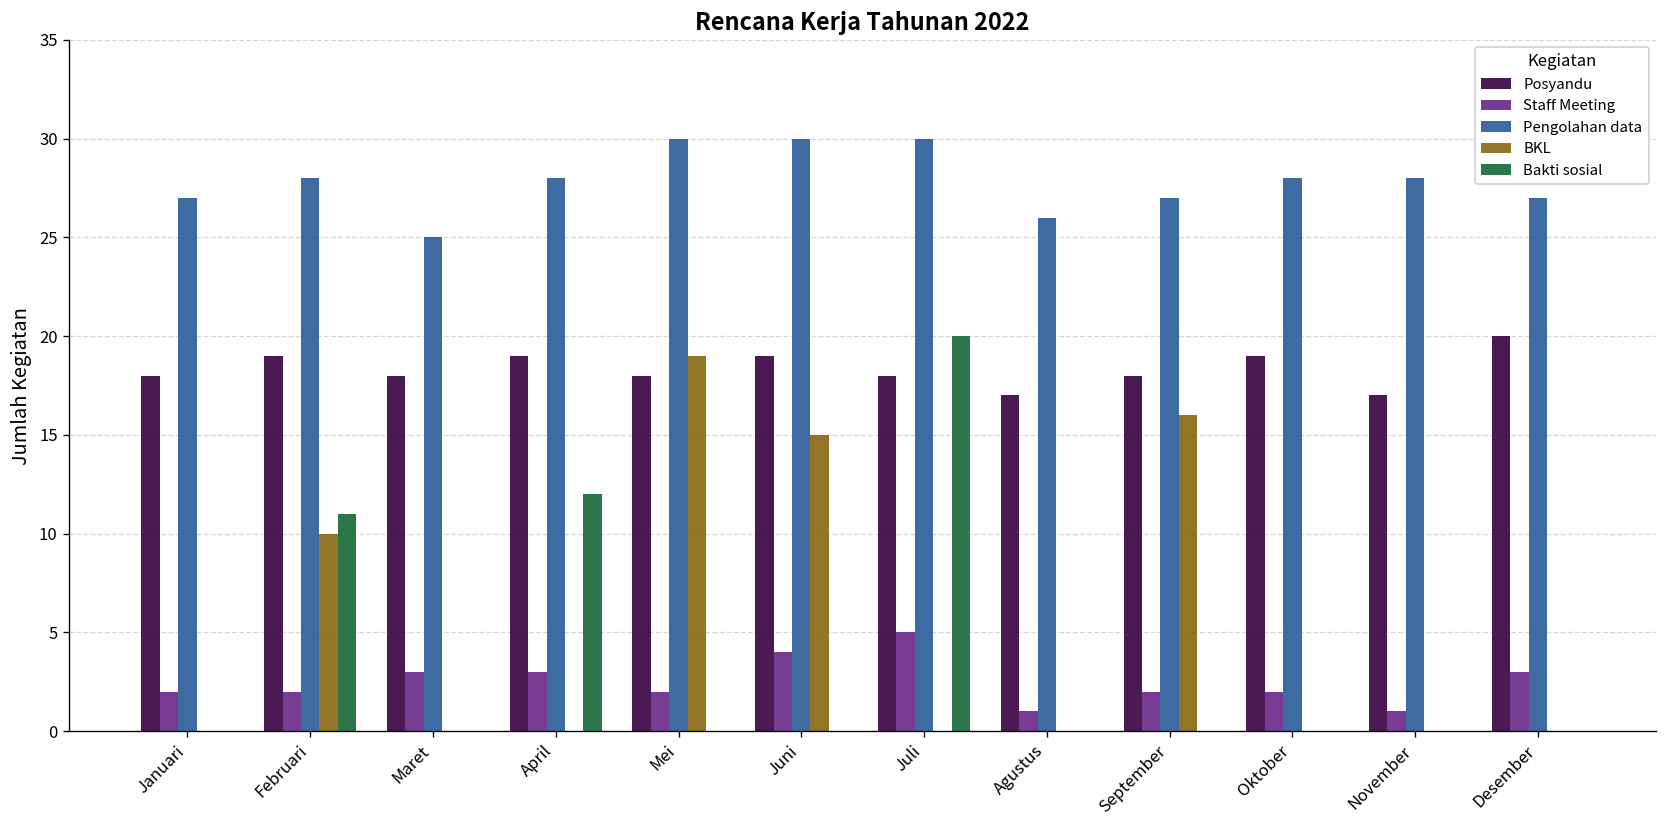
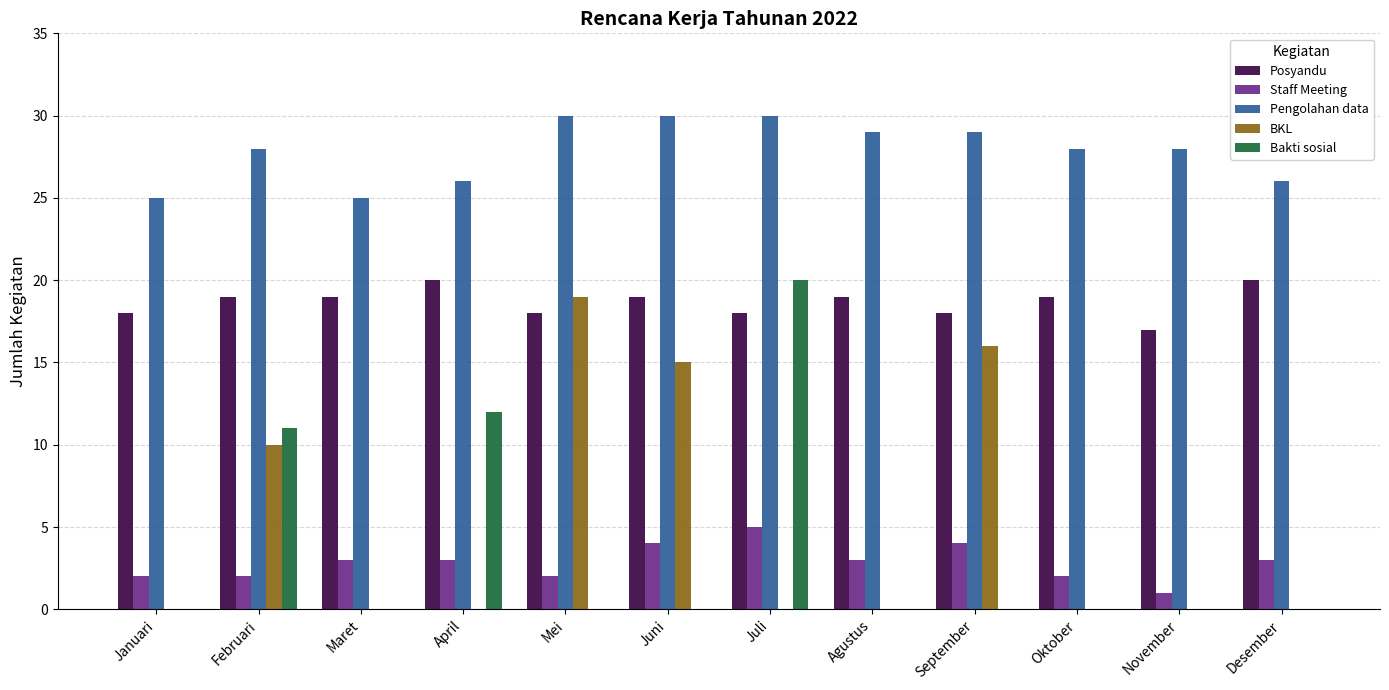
  {
    "Posyandu": {
      "Januari": 18,
      "Februari": 19,
-     "Maret": 18,
-     "April": 19,
+     "Maret": 19,
+     "April": 20,
      "Mei": 18,
      "Juni": 19,
      "Juli": 18,
-     "Agustus": 17,
+     "Agustus": 19,
      "September": 18,
      "Oktober": 19,
      "November": 17,
      "Desember": 20
    },
    "Staff Meeting": {
      "Januari": 2,
      "Februari": 2,
      "Maret": 3,
      "April": 3,
      "Mei": 2,
      "Juni": 4,
      "Juli": 5,
-     "Agustus": 1,
-     "September": 2,
+     "Agustus": 3,
+     "September": 4,
      "Oktober": 2,
      "November": 1,
      "Desember": 3
    },
    "Pengolahan data": {
-     "Januari": 27,
+     "Januari": 25,
      "Februari": 28,
      "Maret": 25,
-     "April": 28,
+     "April": 26,
      "Mei": 30,
      "Juni": 30,
      "Juli": 30,
-     "Agustus": 26,
-     "September": 27,
+     "Agustus": 29,
+     "September": 29,
      "Oktober": 28,
      "November": 28,
-     "Desember": 27
+     "Desember": 26
    },
    "BKL": {
      "Januari": 0,
      "Februari": 10,
      "Maret": 0,
      "April": 0,
      "Mei": 19,
      "Juni": 15,
      "Juli": 0,
      "Agustus": 0,
      "September": 16,
      "Oktober": 0,
      "November": 0,
      "Desember": 0
    },
    "Bakti sosial": {
      "Januari": 0,
      "Februari": 11,
      "Maret": 0,
      "April": 12,
      "Mei": 0,
      "Juni": 0,
      "Juli": 20,
      "Agustus": 0,
      "September": 0,
      "Oktober": 0,
      "November": 0,
      "Desember": 0
    }
  }
